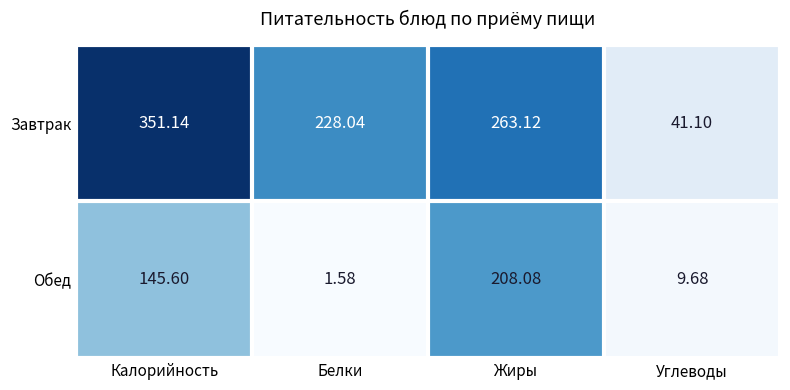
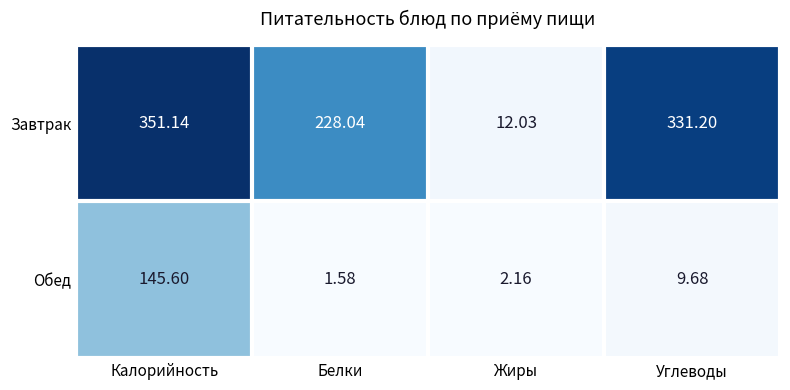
  {
    "Завтрак": {
      "Калорийность": 351.14,
      "Белки": 228.04,
-     "Жиры": 263.12,
-     "Углеводы": 41.10
+     "Жиры": 12.03,
+     "Углеводы": 331.20
    },
    "Обед": {
      "Калорийность": 145.60,
      "Белки": 1.58,
-     "Жиры": 208.08,
+     "Жиры": 2.16,
      "Углеводы": 9.68
    }
  }
